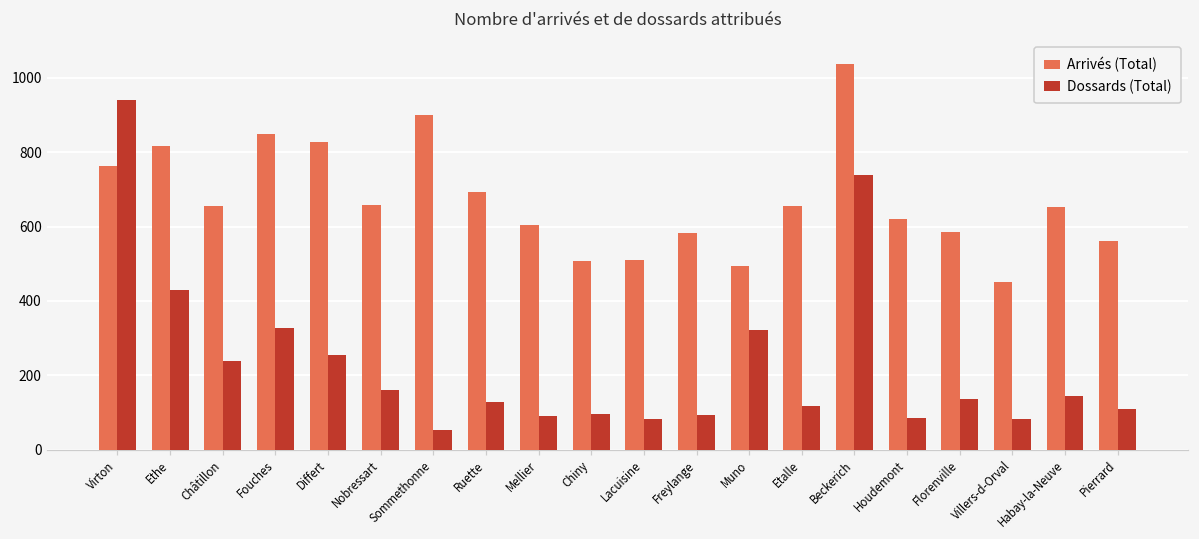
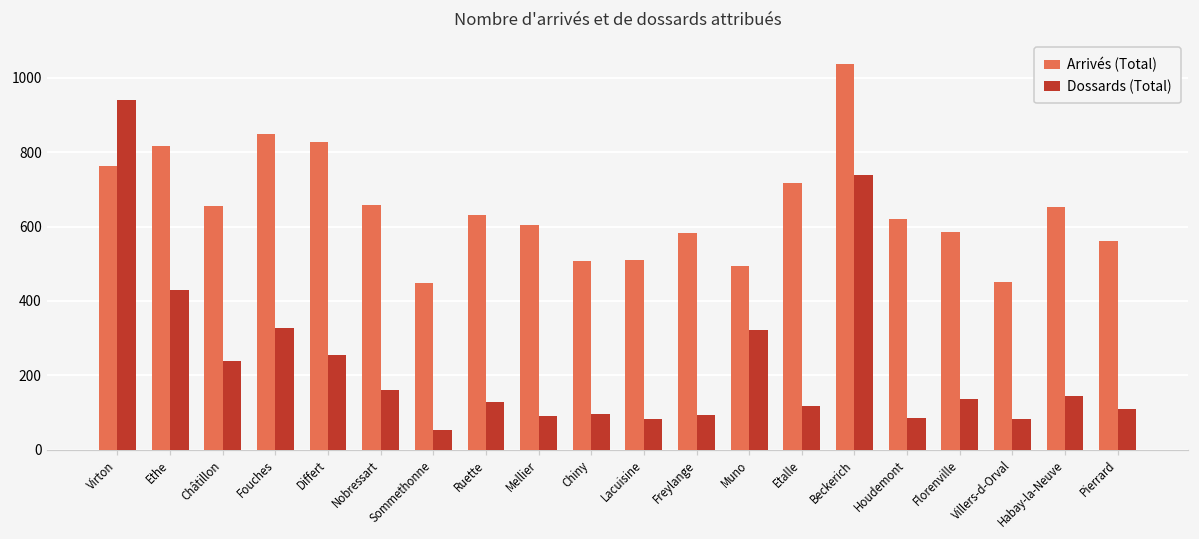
  {
    "Arrivés (Total)": {
      "Virton": 760,
      "Ethe": 820,
      "Châtillon": 660,
      "Fouches": 850,
      "Differt": 830,
      "Nobressart": 660,
-     "Sommethonne": 900,
-     "Ruette": 690,
+     "Sommethonne": 450,
+     "Ruette": 630,
      "Mellier": 600,
      "Chiny": 510,
      "Lacuisine": 510,
      "Freylange": 580,
      "Muno": 490,
-     "Etalle": 660,
+     "Etalle": 720,
      "Beckerich": 1040,
      "Houdemont": 620,
      "Florenville": 580,
      "Villers-d-Orval": 450,
      "Habay-la-Neuve": 650,
      "Pierrard": 560
    },
    "Dossards (Total)": {
      "Virton": 940,
      "Ethe": 430,
      "Châtillon": 240,
      "Fouches": 330,
      "Differt": 250,
      "Nobressart": 160,
      "Sommethonne": 50,
      "Ruette": 130,
      "Mellier": 90,
      "Chiny": 100,
      "Lacuisine": 80,
      "Freylange": 90,
      "Muno": 320,
      "Etalle": 120,
      "Beckerich": 740,
      "Houdemont": 90,
      "Florenville": 140,
      "Villers-d-Orval": 80,
      "Habay-la-Neuve": 140,
      "Pierrard": 110
    }
  }
